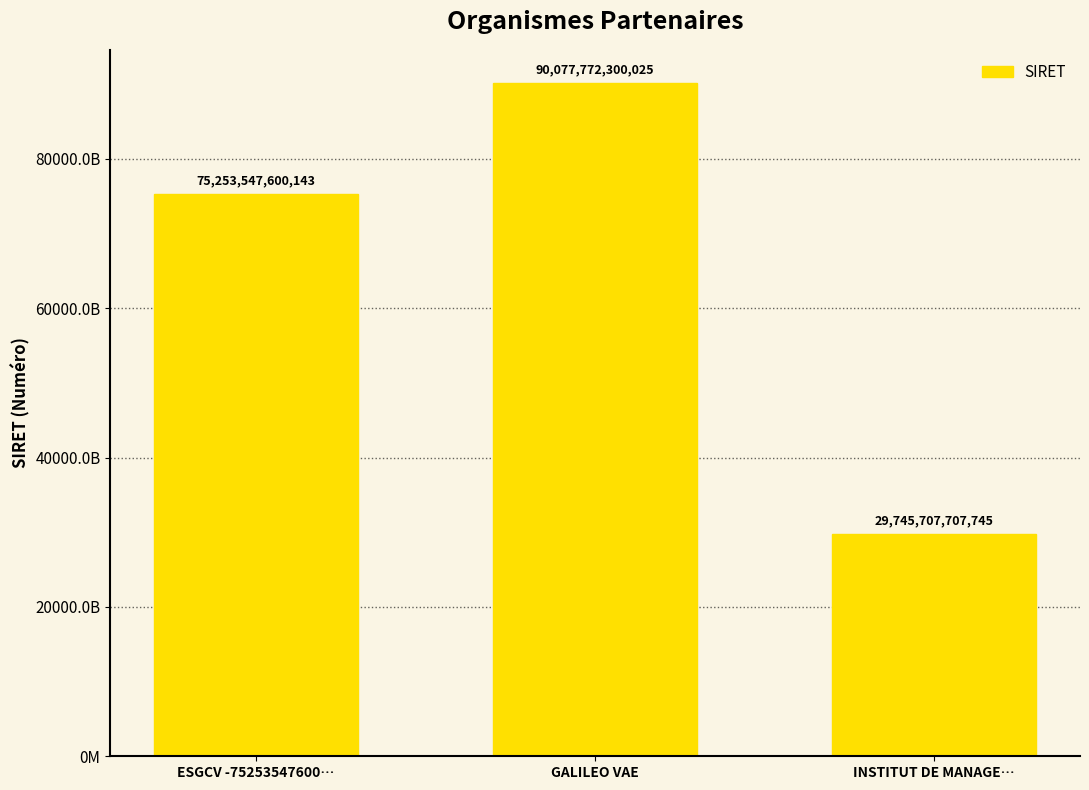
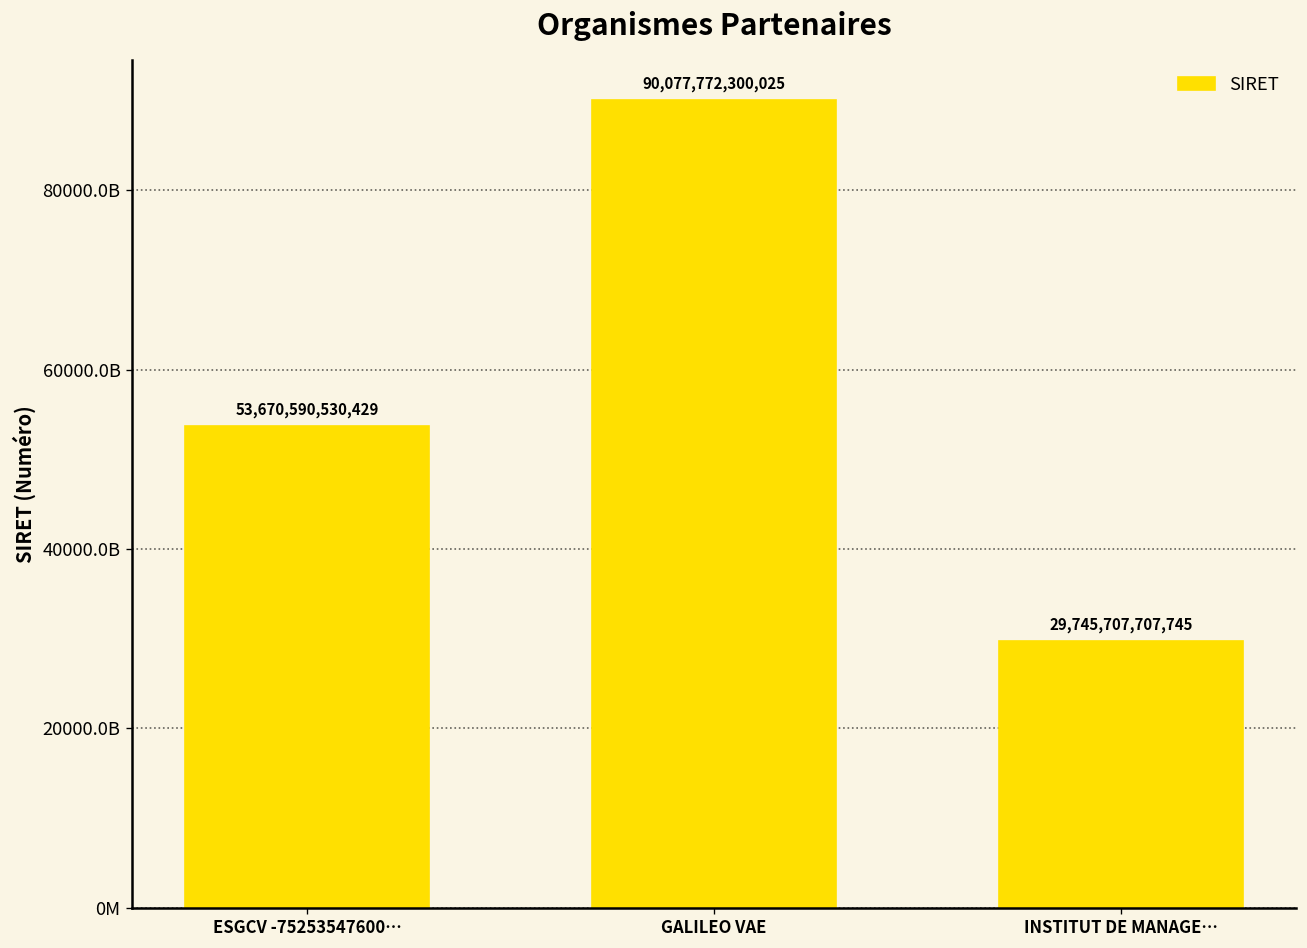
  {
-   "ESGCV -75253547600…": "75,253,547,600,143",
+   "ESGCV -75253547600…": "53,670,590,530,429",
    "GALILEO VAE": "90,077,772,300,025",
    "INSTITUT DE MANAGE…": "29,745,707,707,745"
  }
